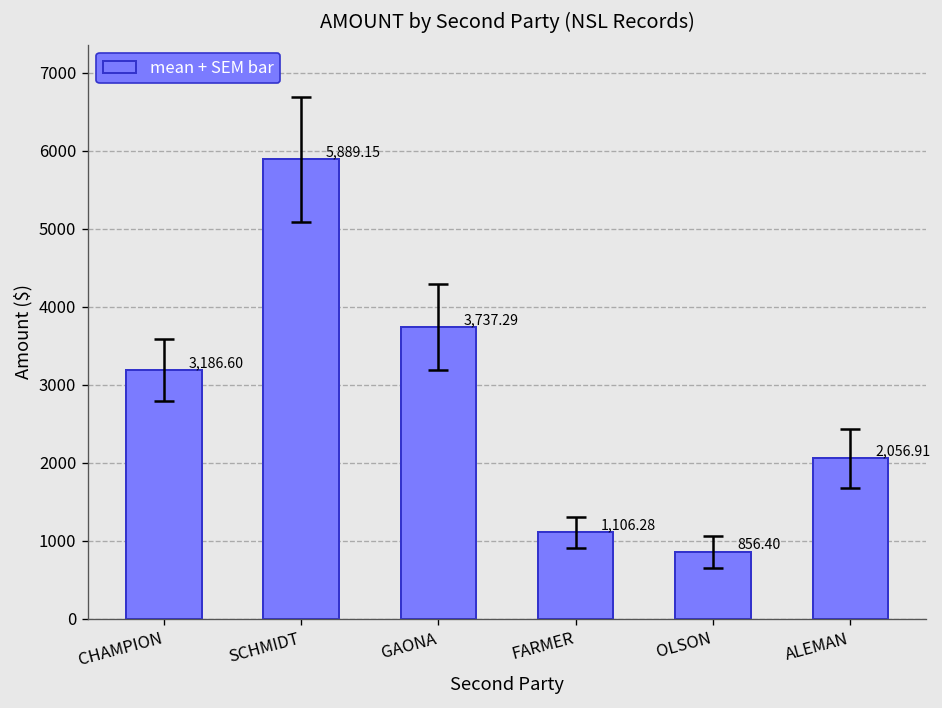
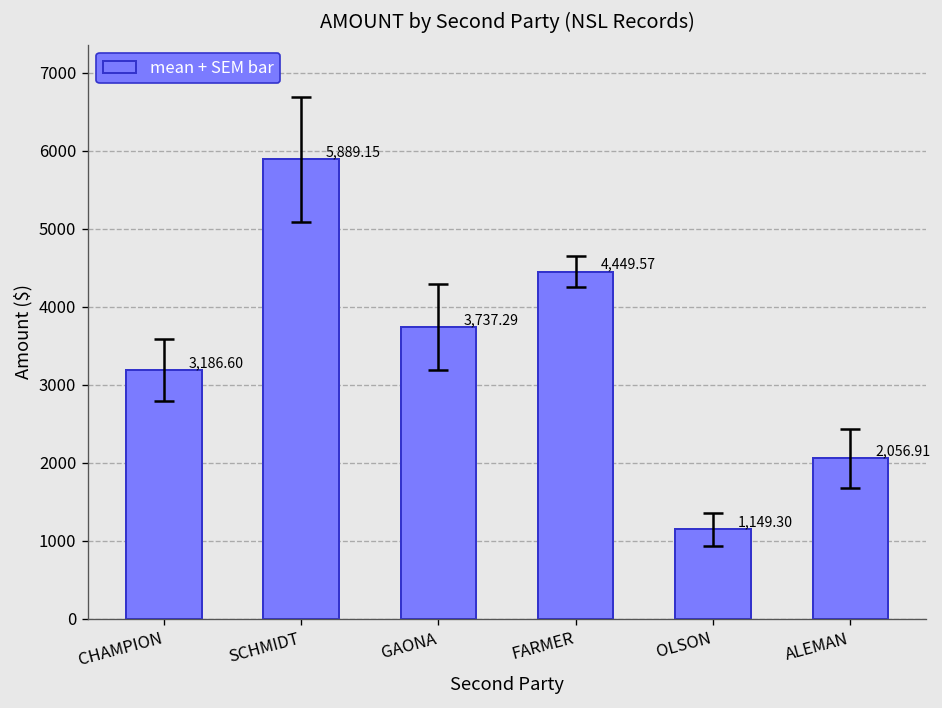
  {
    "mean + SEM bar": {
      "CHAMPION": "3,186.60",
      "SCHMIDT": "5,889.15",
      "GAONA": "3,737.29",
-     "FARMER": "1,106.28",
-     "OLSON": "856.40",
+     "FARMER": "4,449.57",
+     "OLSON": "1,149.30",
      "ALEMAN": "2,056.91"
    }
  }
